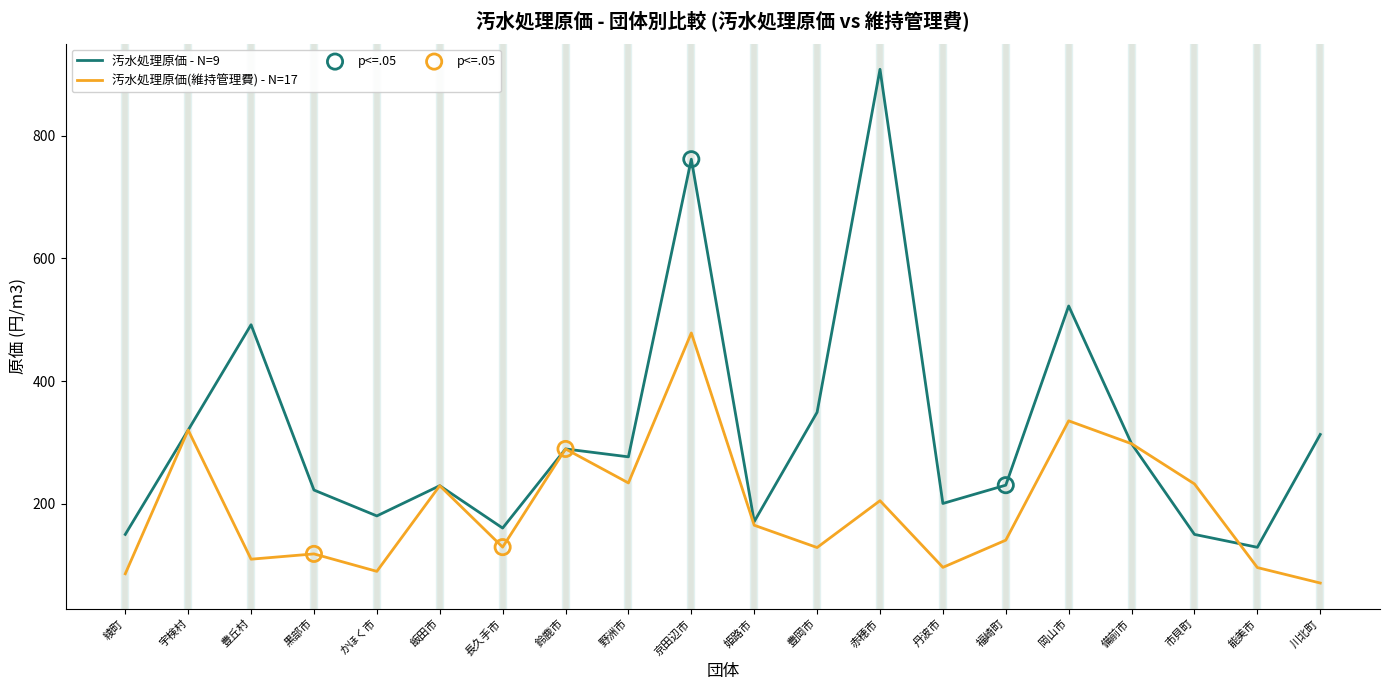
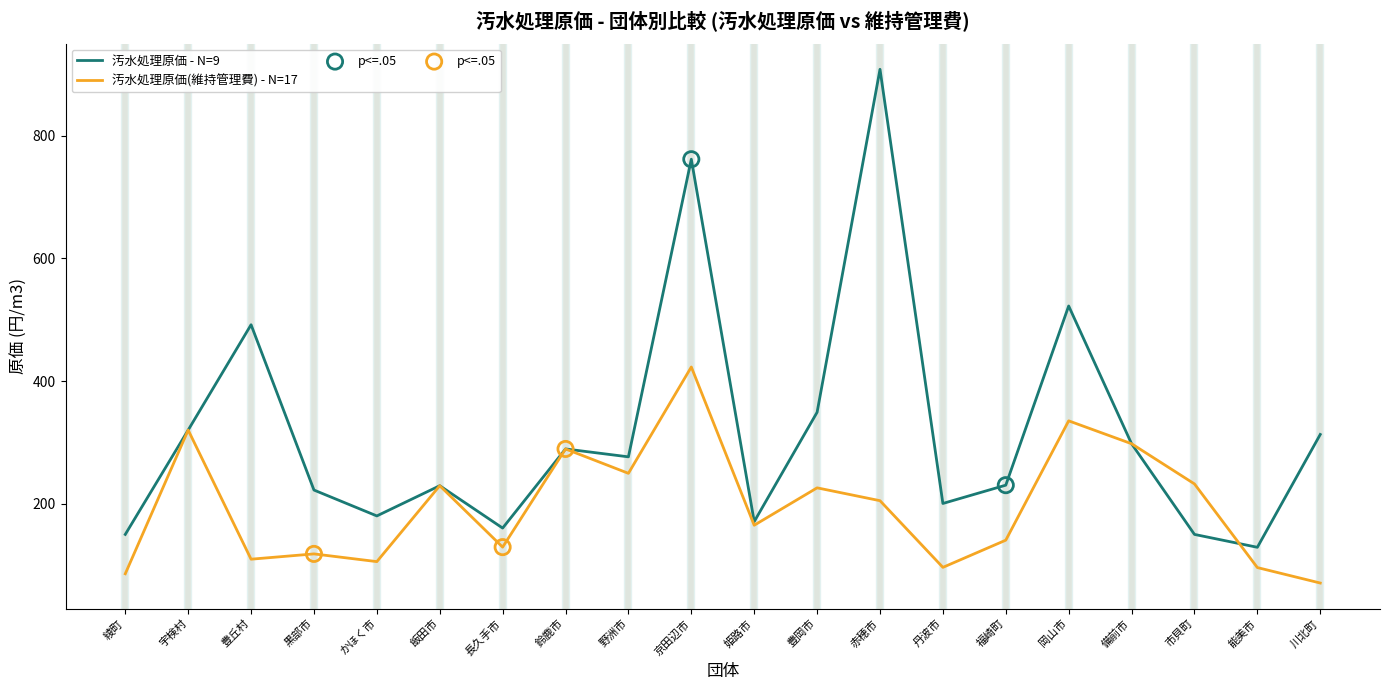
  {
    "汚水処理原価 - N=9": {
      "綾町": 150,
      "豊丘村": 490,
      "黒部市": 220,
      "かほく市": 180,
      "長久手市": 160,
      "野洲市": 280,
      "姫路市": 170,
      "豊岡市": 350,
      "赤穂市": 910,
      "丹波市": 200,
      "岡山市": 520,
      "市貝町": 150,
      "能美市": 130,
      "川北町": 310
    },
    "汚水処理原価(維持管理費) - N=17": {
      "綾町": 90,
      "豊丘村": 110,
-     "かほく市": 90,
-     "野洲市": 230,
-     "京田辺市": 480,
+     "かほく市": 110,
+     "野洲市": 250,
+     "京田辺市": 420,
      "姫路市": 160,
-     "豊岡市": 130,
+     "豊岡市": 230,
      "赤穂市": 200,
      "丹波市": 100,
      "福崎町": 140,
      "岡山市": 340,
      "市貝町": 230,
      "能美市": 100,
      "川北町": 70
    }
  }
